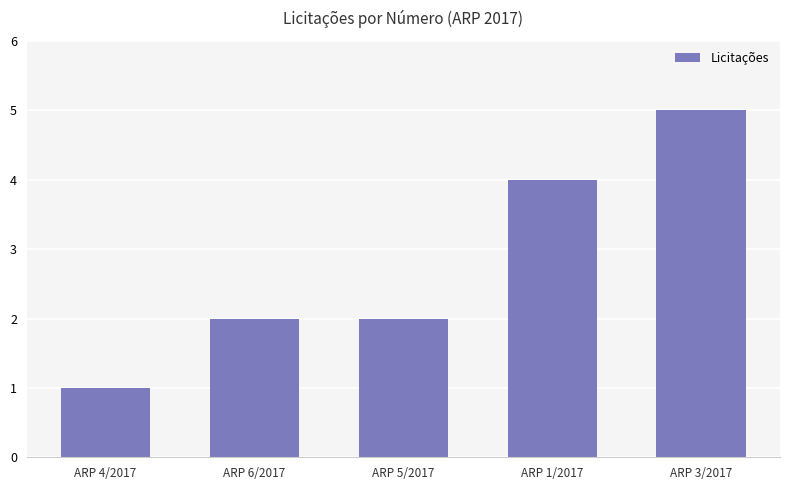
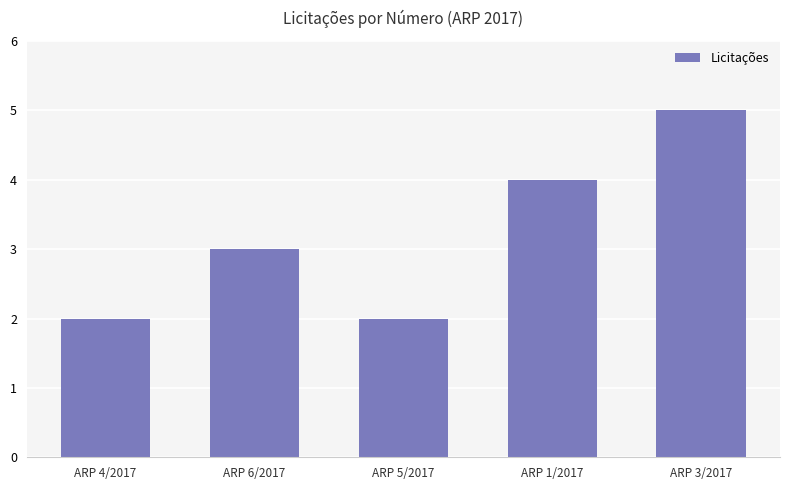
  {
-   "ARP 4/2017": 1,
-   "ARP 6/2017": 2,
+   "ARP 4/2017": 2,
+   "ARP 6/2017": 3,
    "ARP 5/2017": 2,
    "ARP 1/2017": 4,
    "ARP 3/2017": 5
  }
